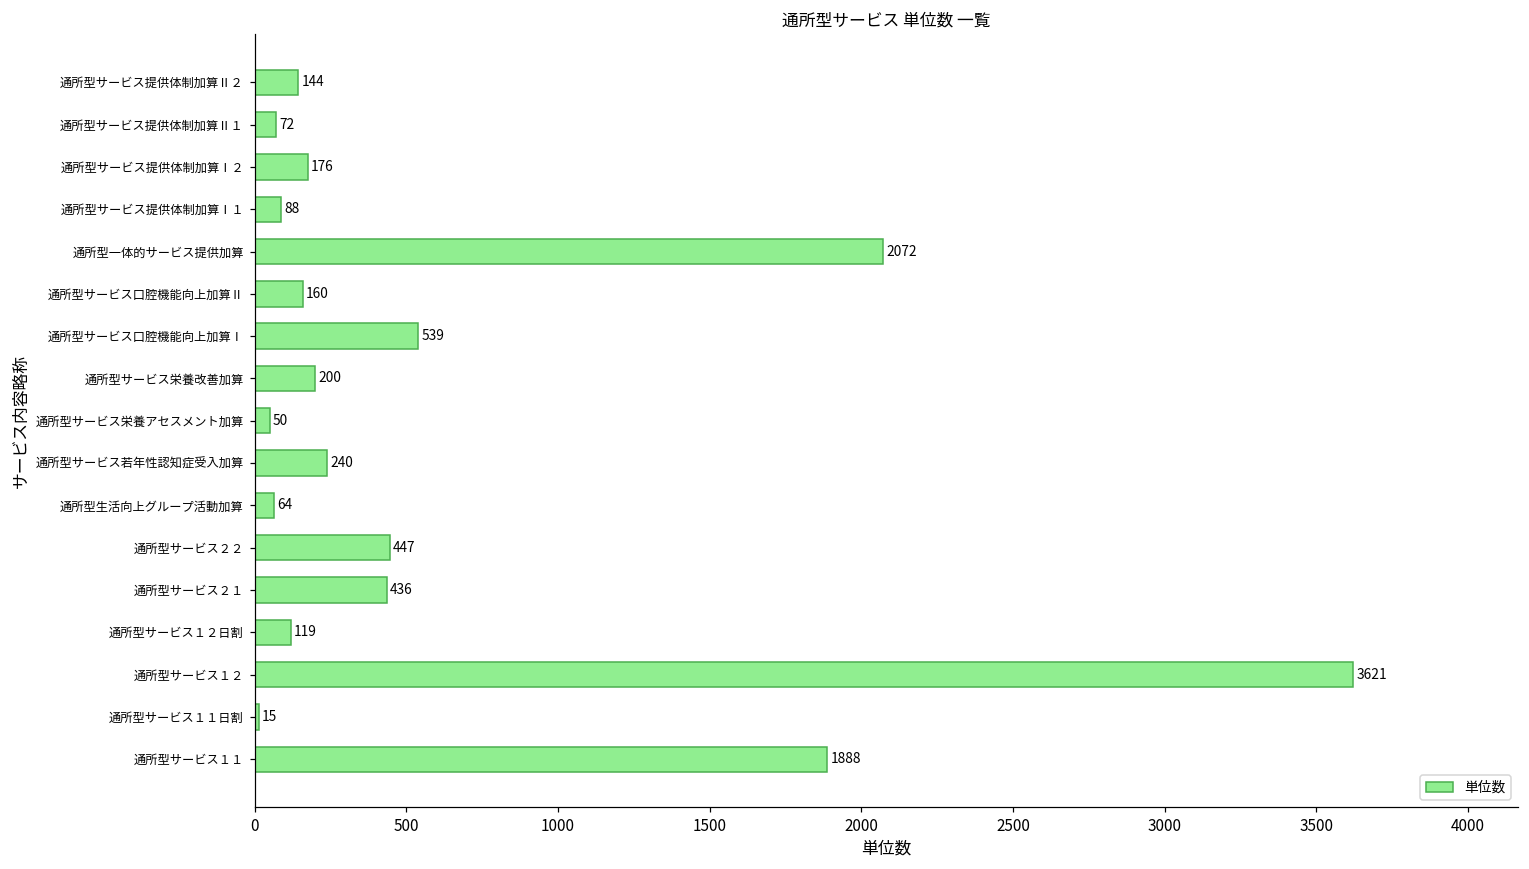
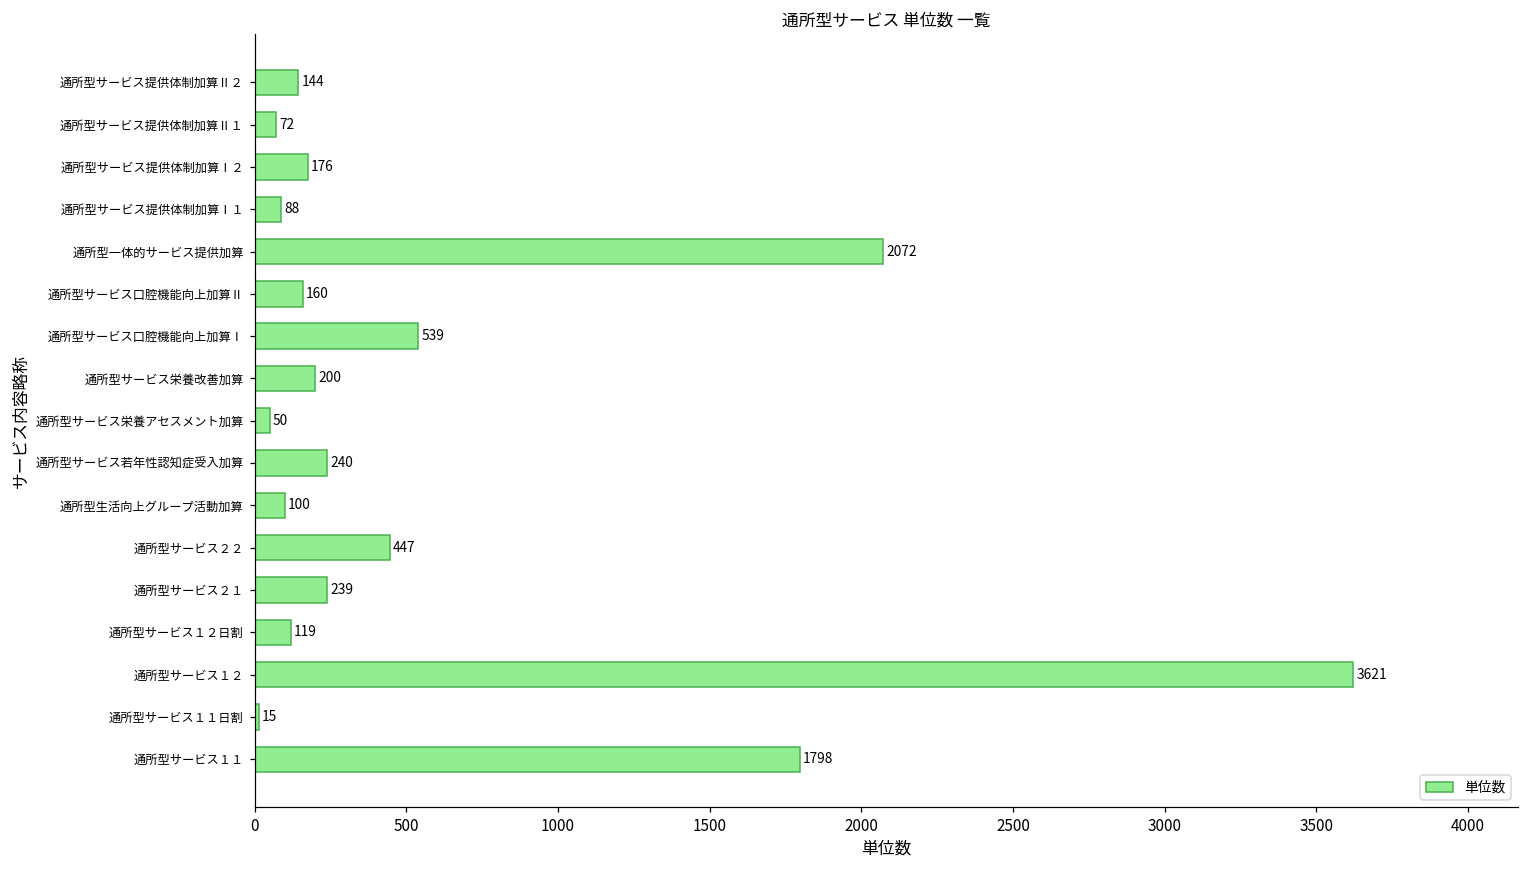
  {
    "通所型サービス提供体制加算Ⅱ２": 144,
    "通所型サービス提供体制加算Ⅱ１": 72,
    "通所型サービス提供体制加算Ⅰ２": 176,
    "通所型サービス提供体制加算Ⅰ１": 88,
    "通所型一体的サービス提供加算": 2072,
    "通所型サービス口腔機能向上加算Ⅱ": 160,
    "通所型サービス口腔機能向上加算Ⅰ": 539,
    "通所型サービス栄養改善加算": 200,
    "通所型サービス栄養アセスメント加算": 50,
    "通所型サービス若年性認知症受入加算": 240,
-   "通所型生活向上グループ活動加算": 64,
+   "通所型生活向上グループ活動加算": 100,
    "通所型サービス２２": 447,
-   "通所型サービス２１": 436,
+   "通所型サービス２１": 239,
    "通所型サービス１２日割": 119,
    "通所型サービス１２": 3621,
    "通所型サービス１１日割": 15,
-   "通所型サービス１１": 1888
+   "通所型サービス１１": 1798
  }
